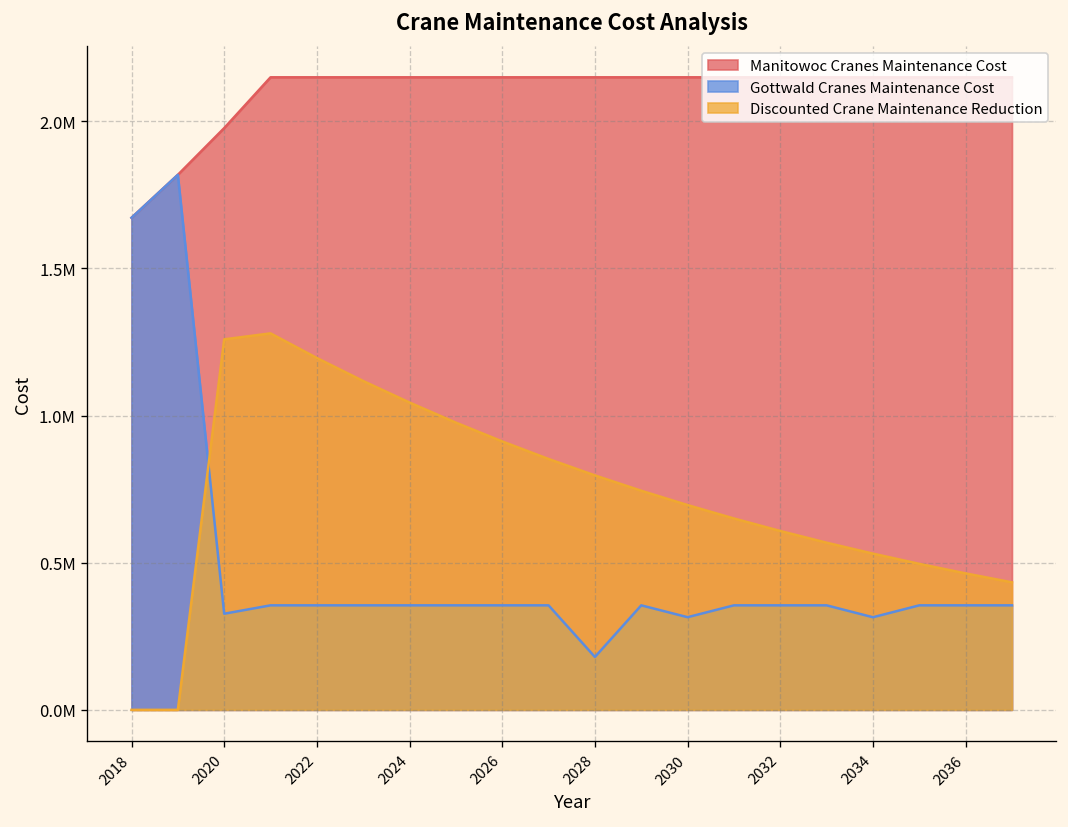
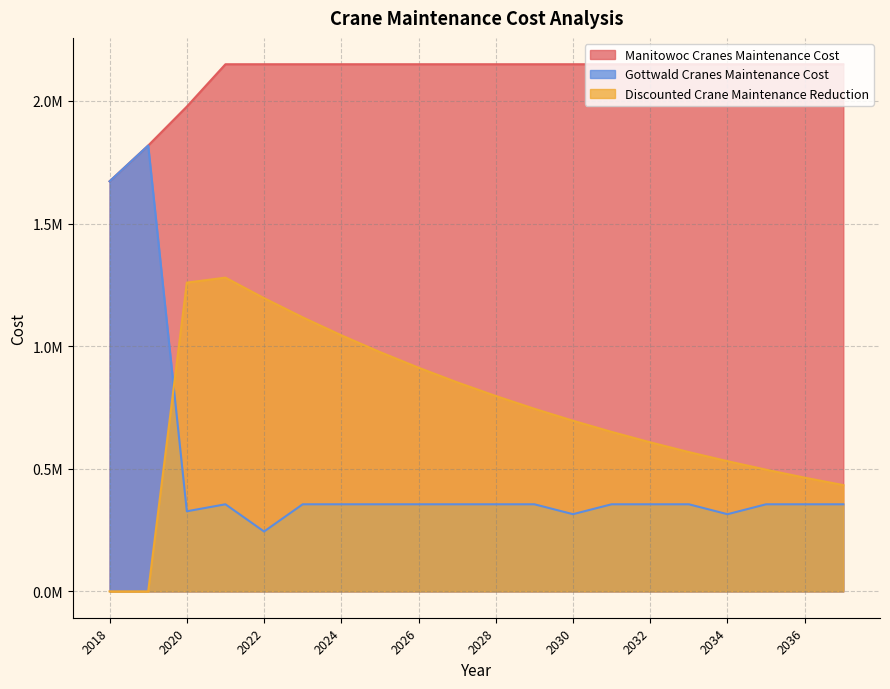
  {
    "Manitowoc Cranes Maintenance Cost": {
      "2020": 1980000,
      "2022": 2150000,
      "2024": 2150000,
      "2026": 2150000,
      "2028": 2150000,
      "2030": 2150000
    },
    "Gottwald Cranes Maintenance Cost": {
      "2020": 330000,
-     "2022": 360000,
+     "2022": 240000,
      "2024": 360000,
      "2026": 360000,
-     "2028": 180000,
+     "2028": 360000,
      "2030": 310000,
      "2032": 360000,
      "2034": 310000,
      "2036": 360000
    },
    "Discounted Crane Maintenance Reduction": {
      "2018": 0,
      "2020": 1260000,
      "2022": 1200000,
      "2024": 1040000,
      "2026": 910000,
      "2028": 800000,
      "2030": 700000,
      "2032": 610000,
      "2034": 530000,
      "2036": 460000
    }
  }
